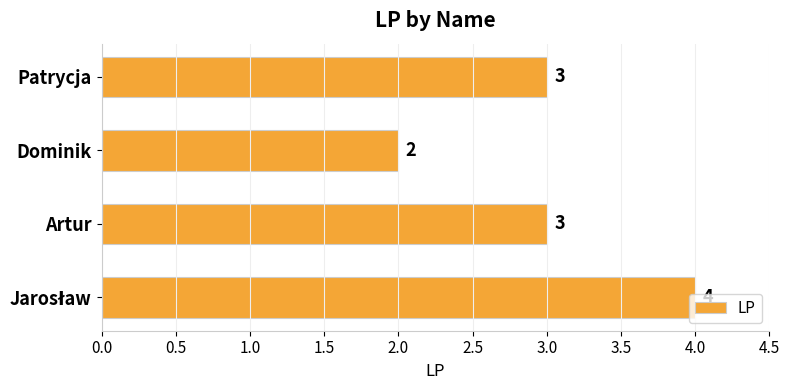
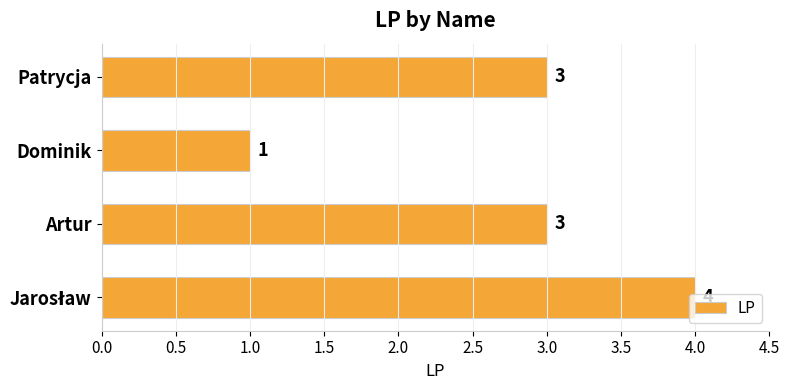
  {
    "Patrycja": 3,
-   "Dominik": 2,
+   "Dominik": 1,
    "Artur": 3
  }
